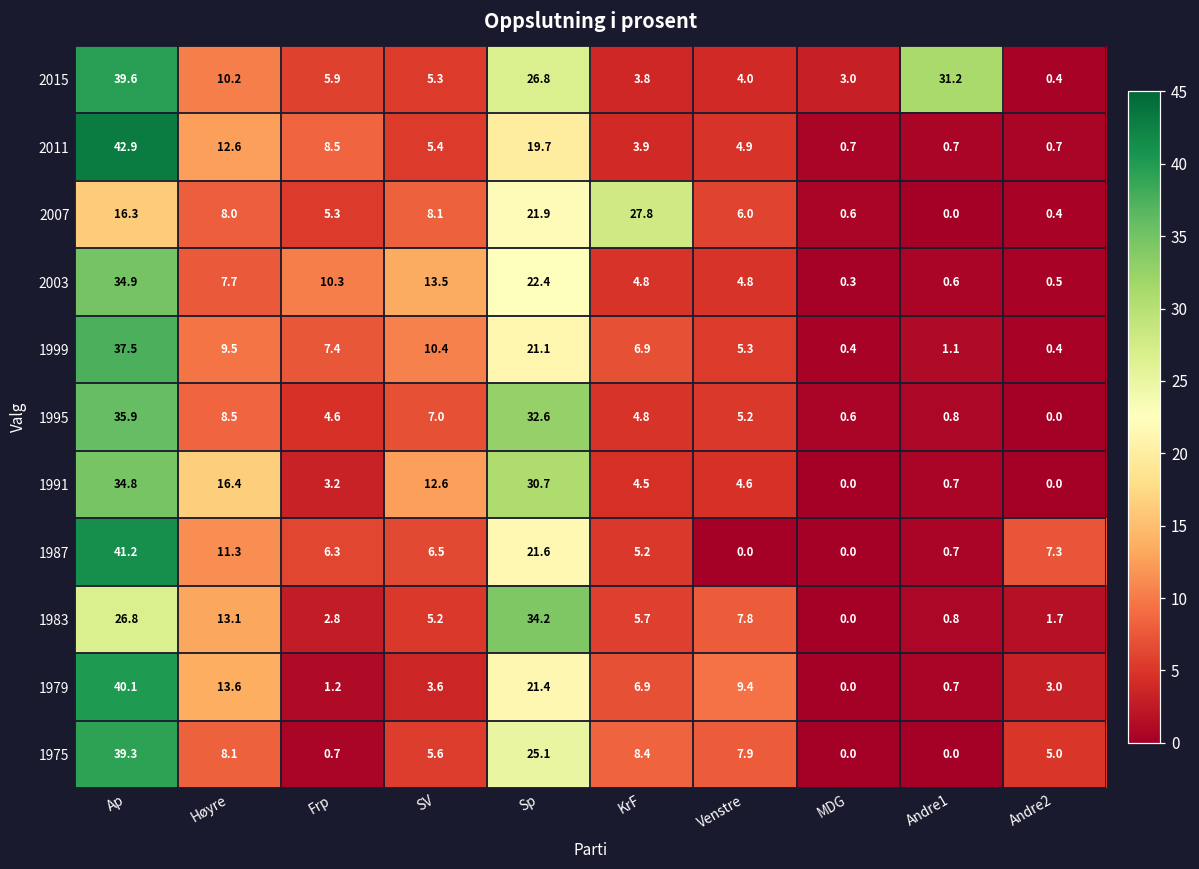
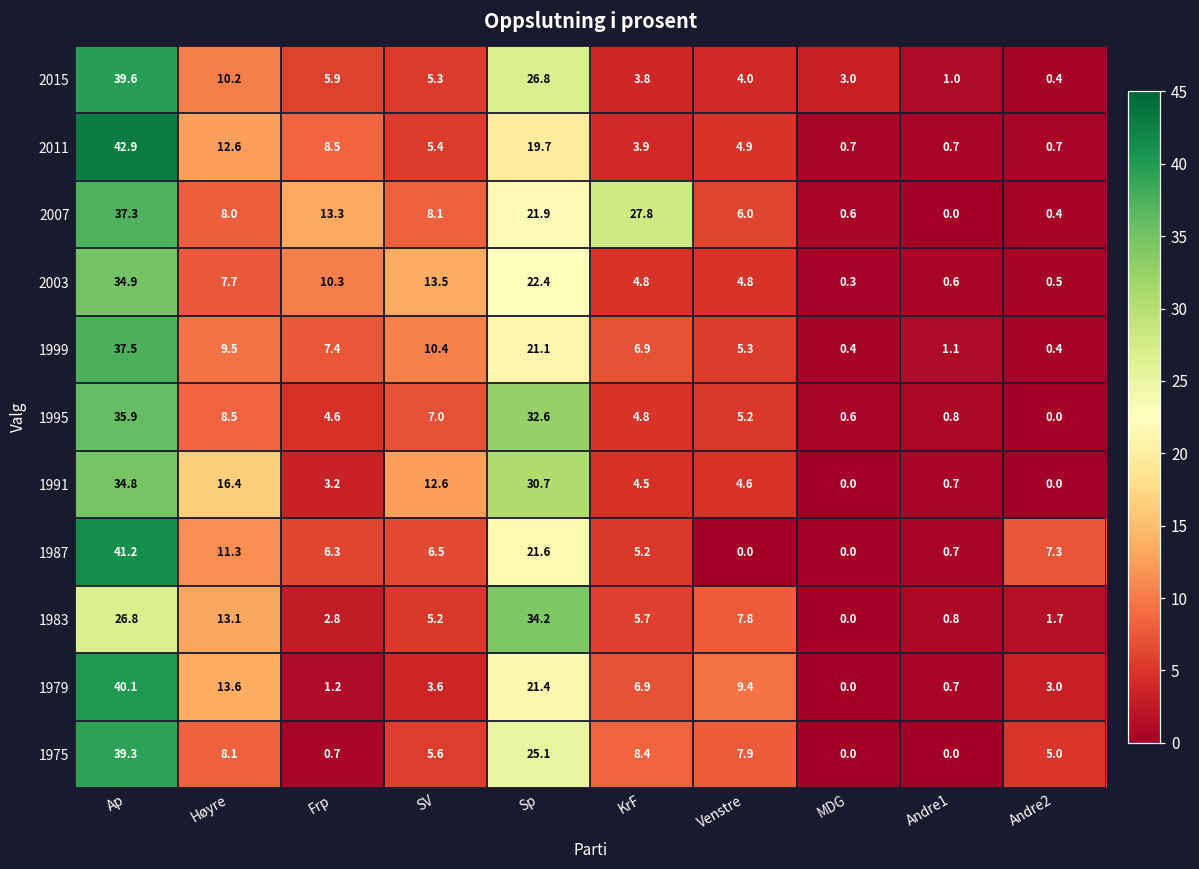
  {
    "2015": {
      "Ap": 39.6,
      "Høyre": 10.2,
      "Frp": 5.9,
      "SV": 5.3,
      "Sp": 26.8,
      "KrF": 3.8,
      "Venstre": 4.0,
      "MDG": 3.0,
-     "Andre1": 31.2,
+     "Andre1": 1.0,
      "Andre2": 0.4
    },
    "2011": {
      "Ap": 42.9,
      "Høyre": 12.6,
      "Frp": 8.5,
      "SV": 5.4,
      "Sp": 19.7,
      "KrF": 3.9,
      "Venstre": 4.9,
      "MDG": 0.7,
      "Andre1": 0.7,
      "Andre2": 0.7
    },
    "2007": {
-     "Ap": 16.3,
+     "Ap": 37.3,
      "Høyre": 8.0,
-     "Frp": 5.3,
+     "Frp": 13.3,
      "SV": 8.1,
      "Sp": 21.9,
      "KrF": 27.8,
      "Venstre": 6.0,
      "MDG": 0.6,
      "Andre1": 0.0,
      "Andre2": 0.4
    },
    "2003": {
      "Ap": 34.9,
      "Høyre": 7.7,
      "Frp": 10.3,
      "SV": 13.5,
      "Sp": 22.4,
      "KrF": 4.8,
      "Venstre": 4.8,
      "MDG": 0.3,
      "Andre1": 0.6,
      "Andre2": 0.5
    },
    "1999": {
      "Ap": 37.5,
      "Høyre": 9.5,
      "Frp": 7.4,
      "SV": 10.4,
      "Sp": 21.1,
      "KrF": 6.9,
      "Venstre": 5.3,
      "MDG": 0.4,
      "Andre1": 1.1,
      "Andre2": 0.4
    },
    "1995": {
      "Ap": 35.9,
      "Høyre": 8.5,
      "Frp": 4.6,
      "SV": 7.0,
      "Sp": 32.6,
      "KrF": 4.8,
      "Venstre": 5.2,
      "MDG": 0.6,
      "Andre1": 0.8,
      "Andre2": 0.0
    },
    "1991": {
      "Ap": 34.8,
      "Høyre": 16.4,
      "Frp": 3.2,
      "SV": 12.6,
      "Sp": 30.7,
      "KrF": 4.5,
      "Venstre": 4.6,
      "MDG": 0.0,
      "Andre1": 0.7,
      "Andre2": 0.0
    },
    "1987": {
      "Ap": 41.2,
      "Høyre": 11.3,
      "Frp": 6.3,
      "SV": 6.5,
      "Sp": 21.6,
      "KrF": 5.2,
      "Venstre": 0.0,
      "MDG": 0.0,
      "Andre1": 0.7,
      "Andre2": 7.3
    },
    "1983": {
      "Ap": 26.8,
      "Høyre": 13.1,
      "Frp": 2.8,
      "SV": 5.2,
      "Sp": 34.2,
      "KrF": 5.7,
      "Venstre": 7.8,
      "MDG": 0.0,
      "Andre1": 0.8,
      "Andre2": 1.7
    },
    "1979": {
      "Ap": 40.1,
      "Høyre": 13.6,
      "Frp": 1.2,
      "SV": 3.6,
      "Sp": 21.4,
      "KrF": 6.9,
      "Venstre": 9.4,
      "MDG": 0.0,
      "Andre1": 0.7,
      "Andre2": 3.0
    },
    "1975": {
      "Ap": 39.3,
      "Høyre": 8.1,
      "Frp": 0.7,
      "SV": 5.6,
      "Sp": 25.1,
      "KrF": 8.4,
      "Venstre": 7.9,
      "MDG": 0.0,
      "Andre1": 0.0,
      "Andre2": 5.0
    }
  }
